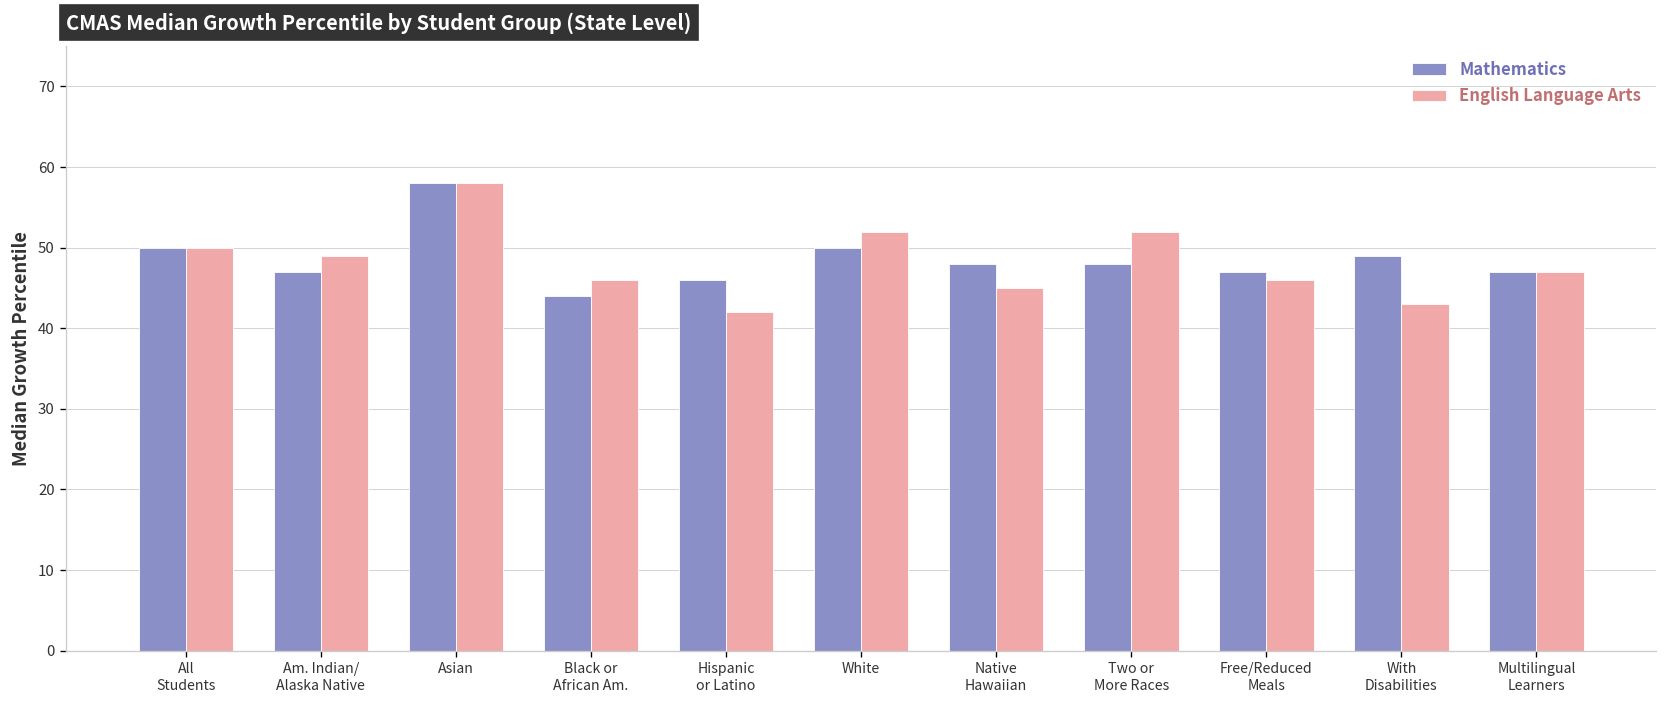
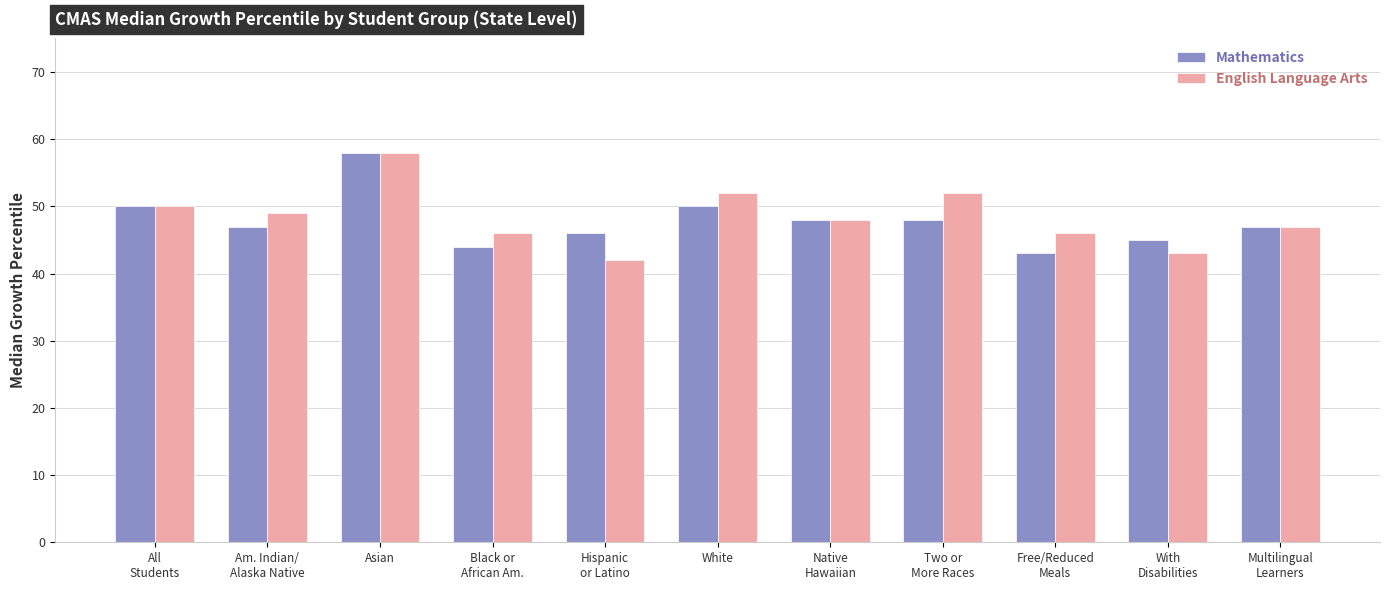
  {
    "Mathematics": {
      "All Students": 50,
      "Am. Indian/ Alaska Native": 47,
      "Asian": 58,
      "Black or African Am.": 44,
      "Hispanic or Latino": 46,
      "White": 50,
      "Native Hawaiian": 48,
      "Two or More Races": 48,
-     "Free/Reduced Meals": 47,
-     "With Disabilities": 49,
+     "Free/Reduced Meals": 43,
+     "With Disabilities": 45,
      "Multilingual Learners": 47
    },
    "English Language Arts": {
      "All Students": 50,
      "Am. Indian/ Alaska Native": 49,
      "Asian": 58,
      "Black or African Am.": 46,
      "Hispanic or Latino": 42,
      "White": 52,
-     "Native Hawaiian": 45,
+     "Native Hawaiian": 48,
      "Two or More Races": 52,
      "Free/Reduced Meals": 46,
      "With Disabilities": 43,
      "Multilingual Learners": 47
    }
  }
